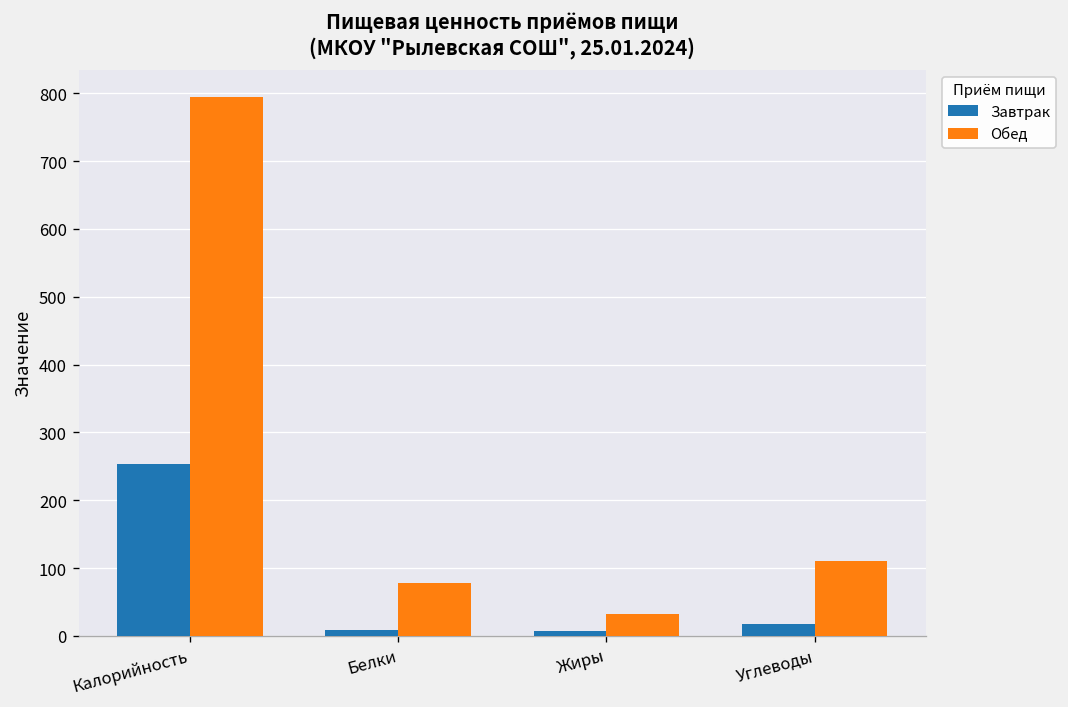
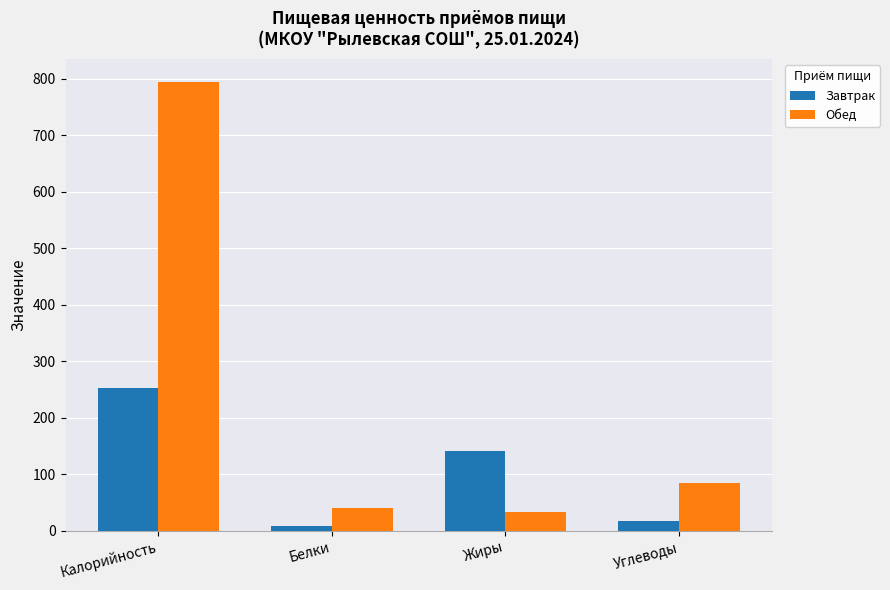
  {
    "Завтрак": {
      "Калорийность": 250,
      "Белки": 10,
-     "Жиры": 10,
+     "Жиры": 140,
      "Углеводы": 20
    },
    "Обед": {
      "Калорийность": 790,
-     "Белки": 80,
+     "Белки": 40,
      "Жиры": 30,
-     "Углеводы": 110
+     "Углеводы": 80
    }
  }
